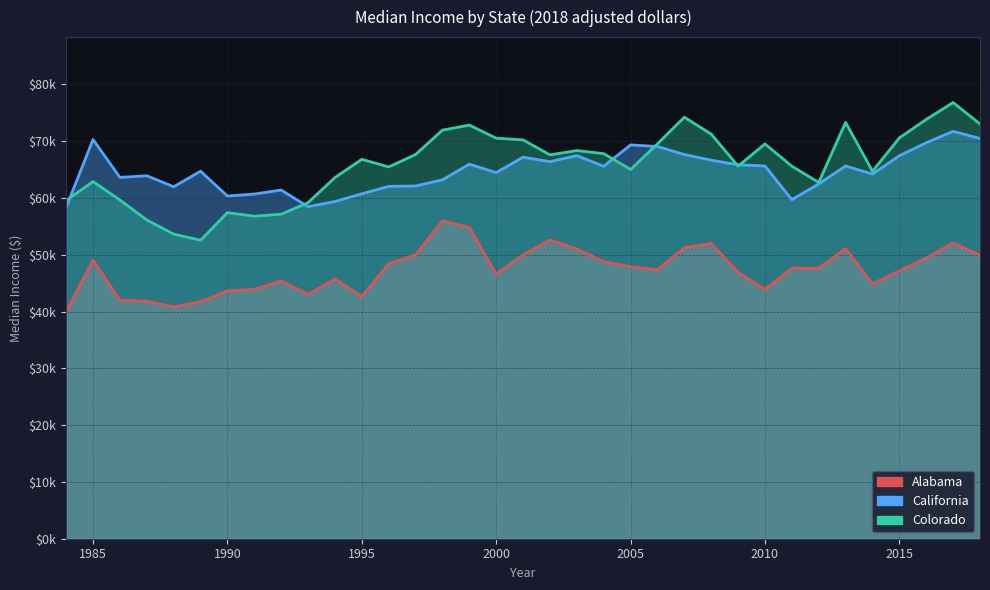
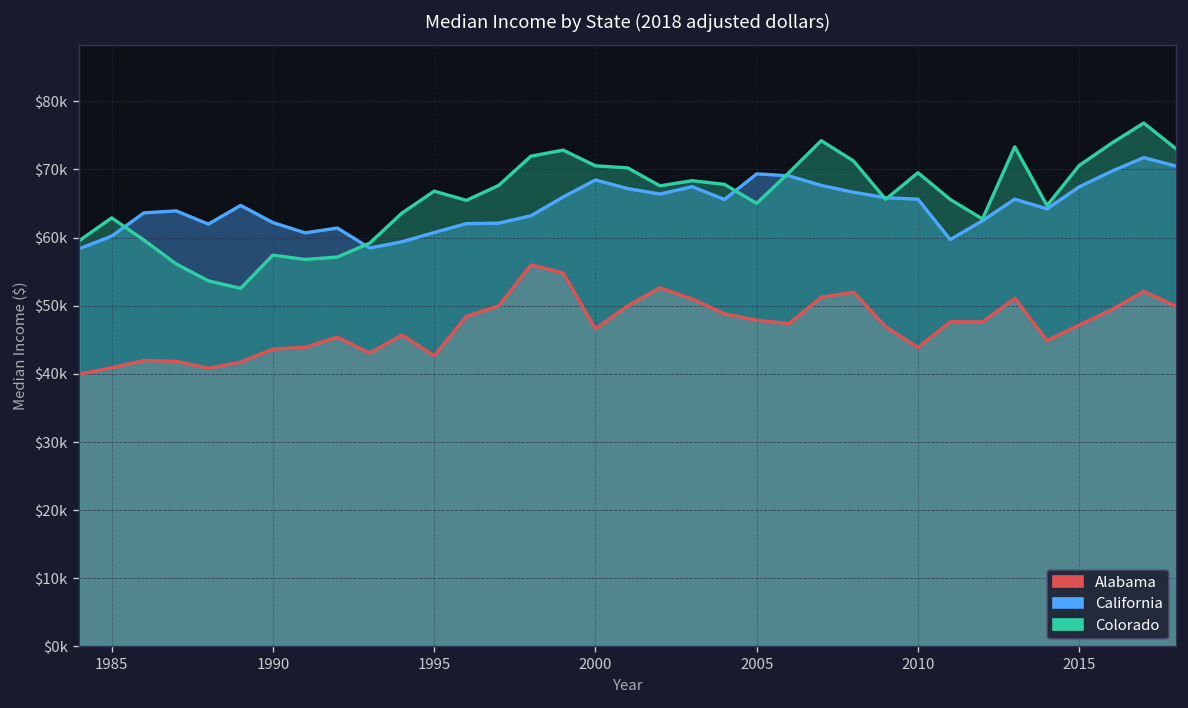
  {
    "Alabama": {
-     "1985": "$49000",
+     "1985": "$41000",
      "1990": "$44000",
      "1995": "$43000",
      "2000": "$47000",
      "2005": "$48000",
      "2010": "$44000",
      "2015": "$47000"
    },
    "California": {
-     "1985": "$70000",
-     "1990": "$60000",
+     "1985": "$60000",
+     "1990": "$62000",
      "1995": "$61000",
-     "2000": "$64000",
+     "2000": "$68000",
      "2005": "$69000",
      "2010": "$66000",
      "2015": "$67000"
    },
    "Colorado": {
      "1985": "$63000",
      "1990": "$57000",
      "1995": "$67000",
      "2000": "$71000",
      "2005": "$65000",
      "2010": "$70000",
      "2015": "$71000"
    }
  }
